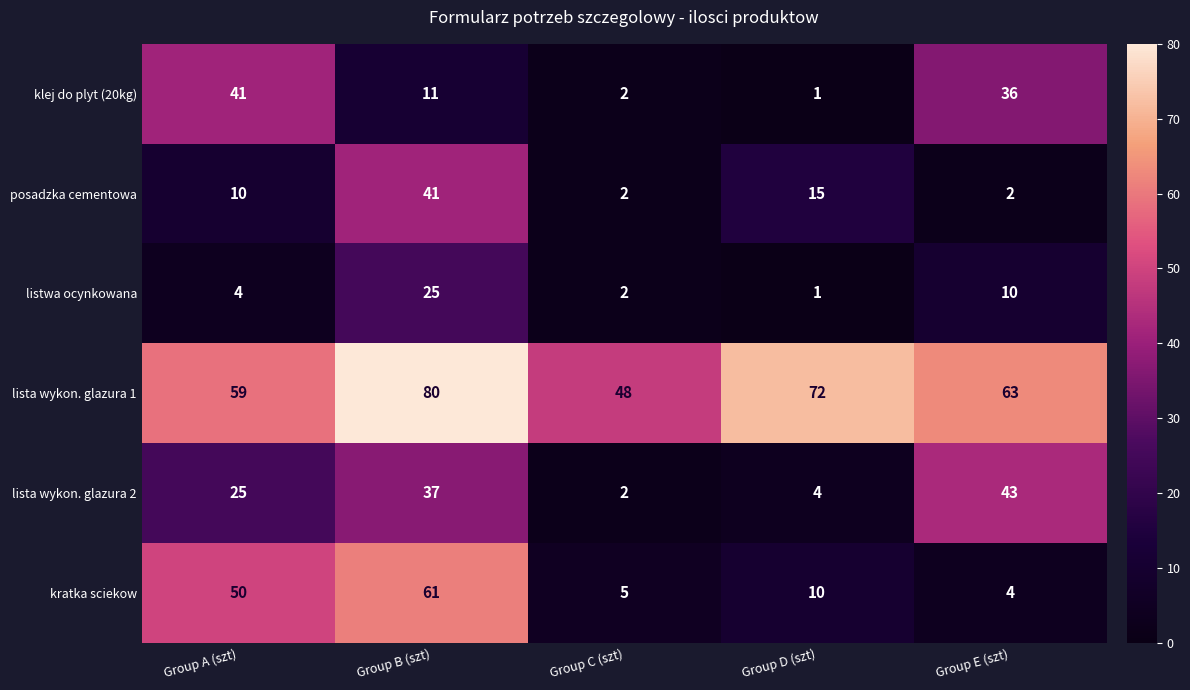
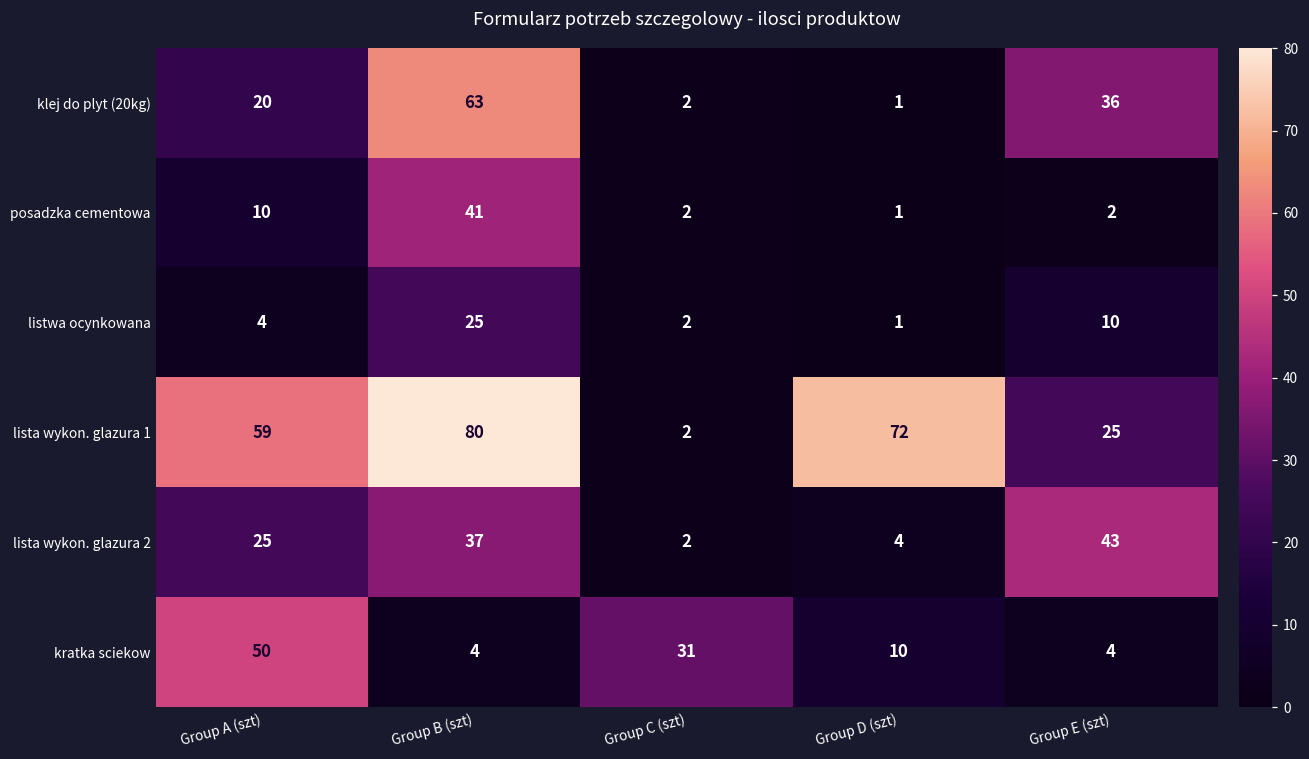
  {
    "klej do plyt (20kg)": {
-     "Group A (szt)": 41,
-     "Group B (szt)": 11,
+     "Group A (szt)": 20,
+     "Group B (szt)": 63,
      "Group C (szt)": 2,
      "Group D (szt)": 1,
      "Group E (szt)": 36
    },
    "posadzka cementowa": {
      "Group A (szt)": 10,
      "Group B (szt)": 41,
      "Group C (szt)": 2,
-     "Group D (szt)": 15,
+     "Group D (szt)": 1,
      "Group E (szt)": 2
    },
    "listwa ocynkowana": {
      "Group A (szt)": 4,
      "Group B (szt)": 25,
      "Group C (szt)": 2,
      "Group D (szt)": 1,
      "Group E (szt)": 10
    },
    "lista wykon. glazura 1": {
      "Group A (szt)": 59,
      "Group B (szt)": 80,
-     "Group C (szt)": 48,
+     "Group C (szt)": 2,
      "Group D (szt)": 72,
-     "Group E (szt)": 63
+     "Group E (szt)": 25
    },
    "lista wykon. glazura 2": {
      "Group A (szt)": 25,
      "Group B (szt)": 37,
      "Group C (szt)": 2,
      "Group D (szt)": 4,
      "Group E (szt)": 43
    },
    "kratka sciekow": {
      "Group A (szt)": 50,
-     "Group B (szt)": 61,
-     "Group C (szt)": 5,
+     "Group B (szt)": 4,
+     "Group C (szt)": 31,
      "Group D (szt)": 10,
      "Group E (szt)": 4
    }
  }
